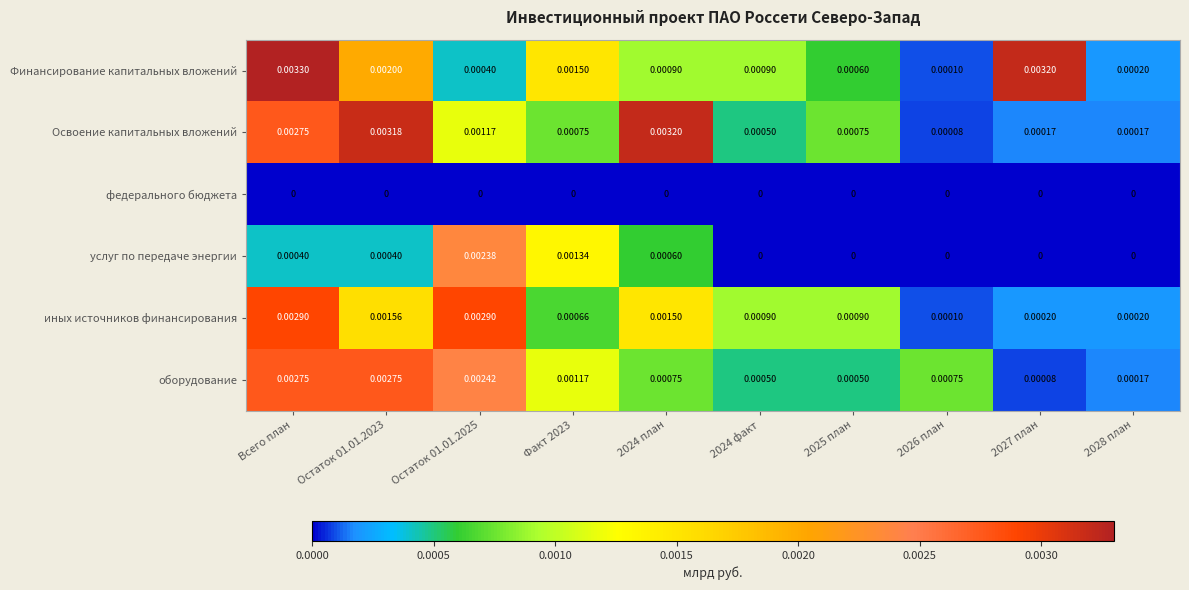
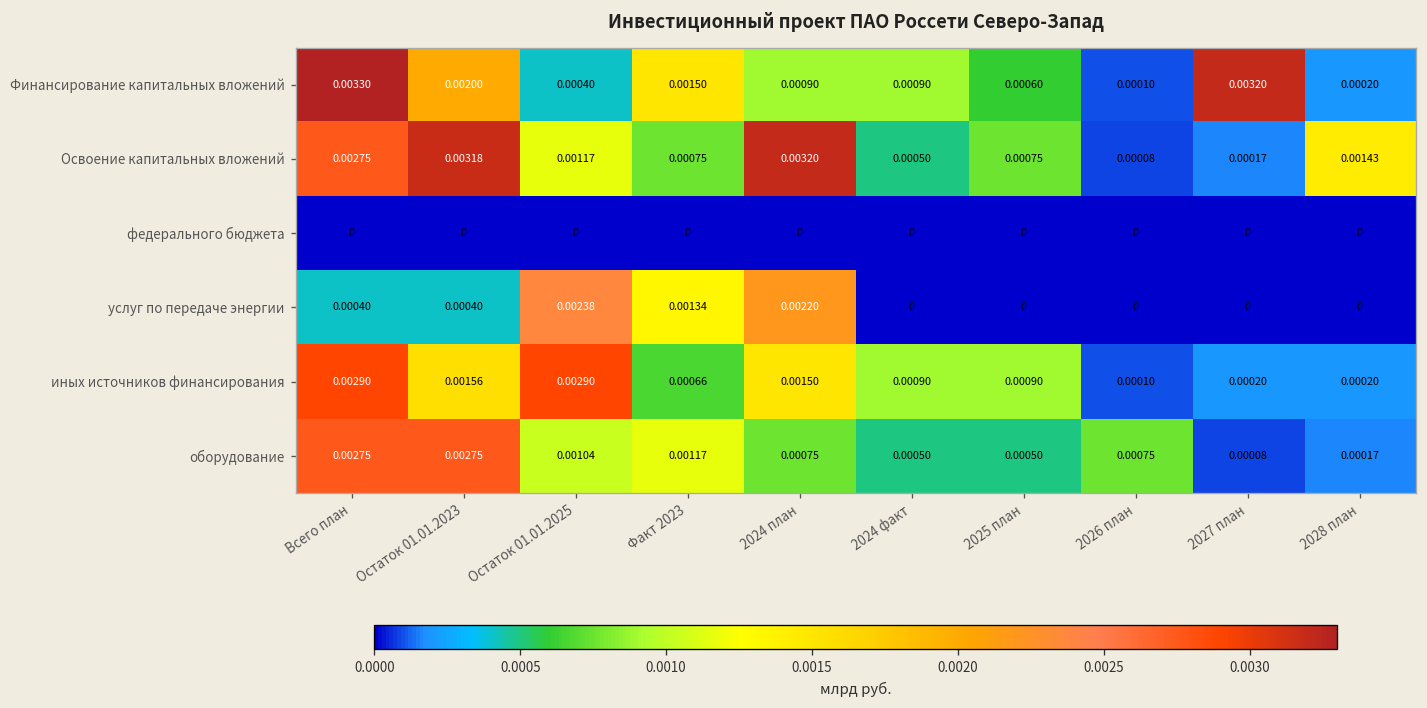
  {
    "Финансирование капитальных вложений": {
      "Всего план": 0.00330,
      "Остаток 01.01.2023": 0.00200,
      "Остаток 01.01.2025": 0.00040,
      "Факт 2023": 0.00150,
      "2024 план": 0.00090,
      "2024 факт": 0.00090,
      "2025 план": 0.00060,
      "2026 план": 0.00010,
      "2027 план": 0.00320,
      "2028 план": 0.00020
    },
    "Освоение капитальных вложений": {
      "Всего план": 0.00275,
      "Остаток 01.01.2023": 0.00318,
      "Остаток 01.01.2025": 0.00117,
      "Факт 2023": 0.00075,
      "2024 план": 0.00320,
      "2024 факт": 0.00050,
      "2025 план": 0.00075,
      "2026 план": 0.00008,
      "2027 план": 0.00017,
-     "2028 план": 0.00017
+     "2028 план": 0.00143
    },
    "федерального бюджета": {
      "Всего план": 0,
      "Остаток 01.01.2023": 0,
      "Остаток 01.01.2025": 0,
      "Факт 2023": 0,
      "2024 план": 0,
      "2024 факт": 0,
      "2025 план": 0,
      "2026 план": 0,
      "2027 план": 0,
      "2028 план": 0
    },
    "услуг по передаче энергии": {
      "Всего план": 0.00040,
      "Остаток 01.01.2023": 0.00040,
      "Остаток 01.01.2025": 0.00238,
      "Факт 2023": 0.00134,
-     "2024 план": 0.00060,
+     "2024 план": 0.00220,
      "2024 факт": 0,
      "2025 план": 0,
      "2026 план": 0,
      "2027 план": 0,
      "2028 план": 0
    },
    "иных источников финансирования": {
      "Всего план": 0.00290,
      "Остаток 01.01.2023": 0.00156,
      "Остаток 01.01.2025": 0.00290,
      "Факт 2023": 0.00066,
      "2024 план": 0.00150,
      "2024 факт": 0.00090,
      "2025 план": 0.00090,
      "2026 план": 0.00010,
      "2027 план": 0.00020,
      "2028 план": 0.00020
    },
    "оборудование": {
      "Всего план": 0.00275,
      "Остаток 01.01.2023": 0.00275,
-     "Остаток 01.01.2025": 0.00242,
+     "Остаток 01.01.2025": 0.00104,
      "Факт 2023": 0.00117,
      "2024 план": 0.00075,
      "2024 факт": 0.00050,
      "2025 план": 0.00050,
      "2026 план": 0.00075,
      "2027 план": 0.00008,
      "2028 план": 0.00017
    }
  }
